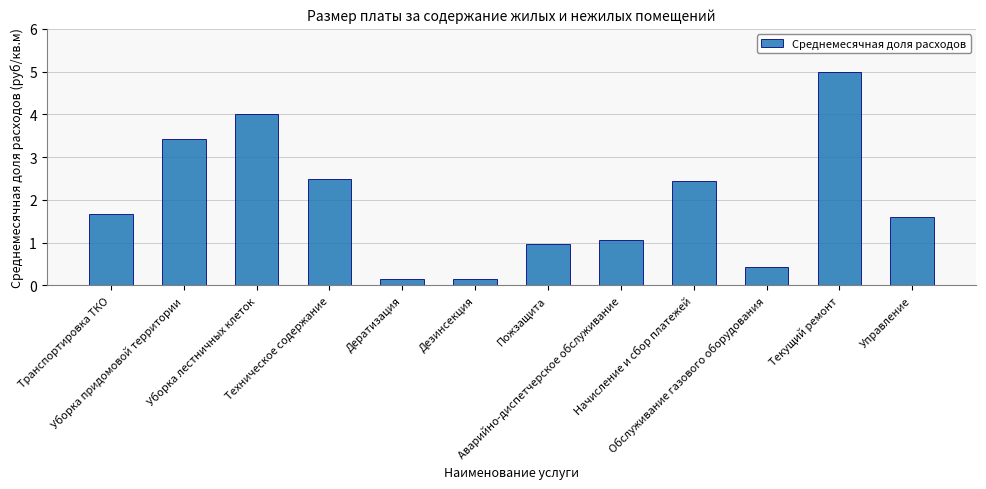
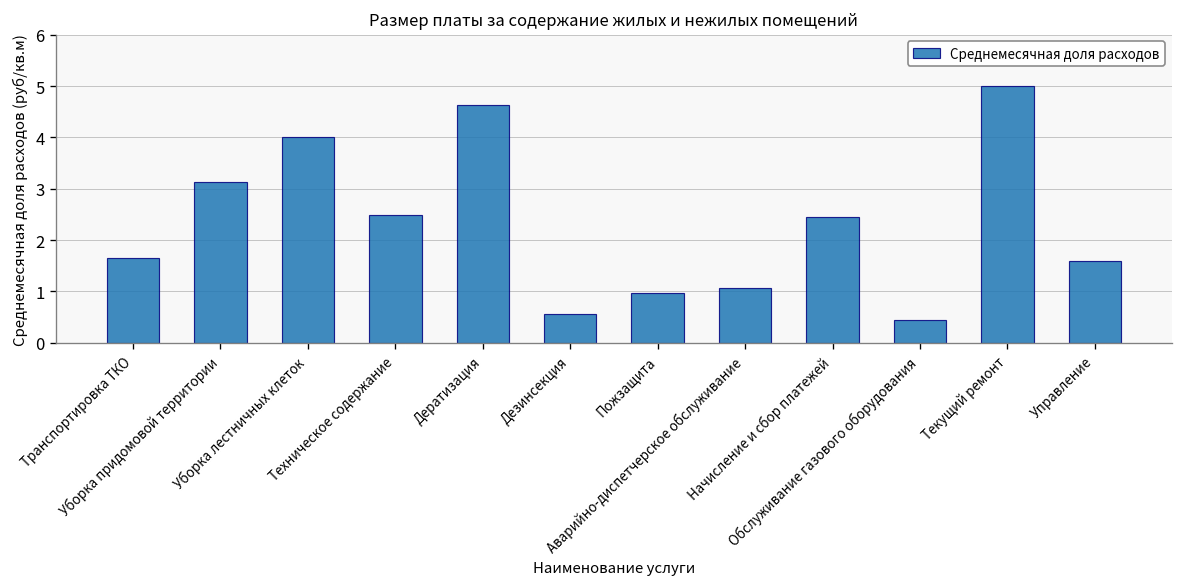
  {
    "Транспортировка ТКО": 1.7,
-   "Уборка придомовой территории": 3.4,
+   "Уборка придомовой территории": 3.1,
    "Уборка лестничных клеток": 4.0,
    "Техническое содержание": 2.5,
-   "Дератизация": 0.1,
-   "Дезинсекция": 0.1,
+   "Дератизация": 4.6,
+   "Дезинсекция": 0.6,
    "Пожзащита": 1.0,
    "Аварийно-диспетчерское обслуживание": 1.1,
    "Начисление и сбор платежей": 2.5,
    "Обслуживание газового оборудования": 0.4,
    "Текущий ремонт": 5.0,
    "Управление": 1.6
  }
